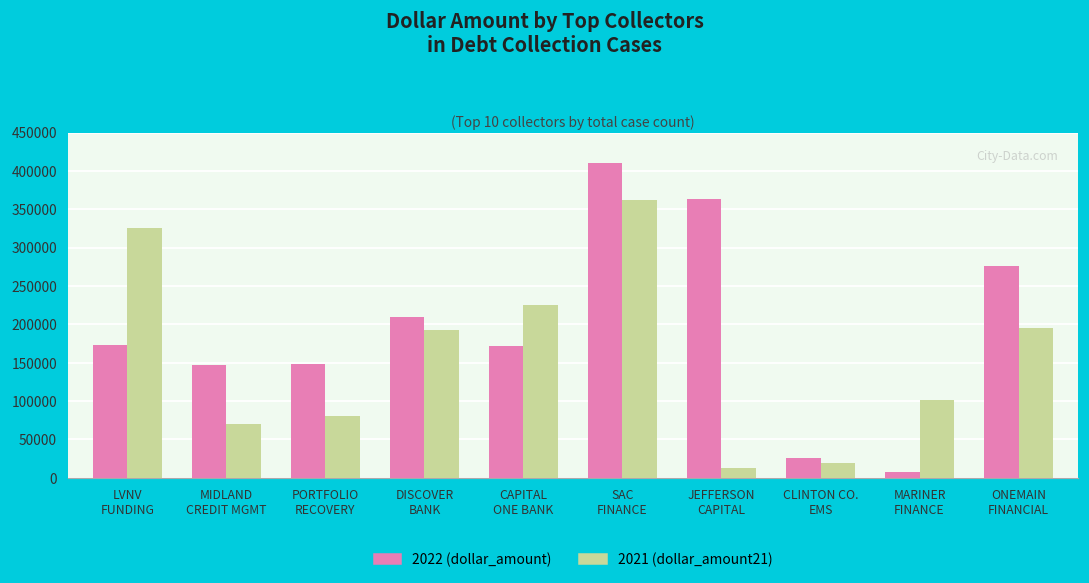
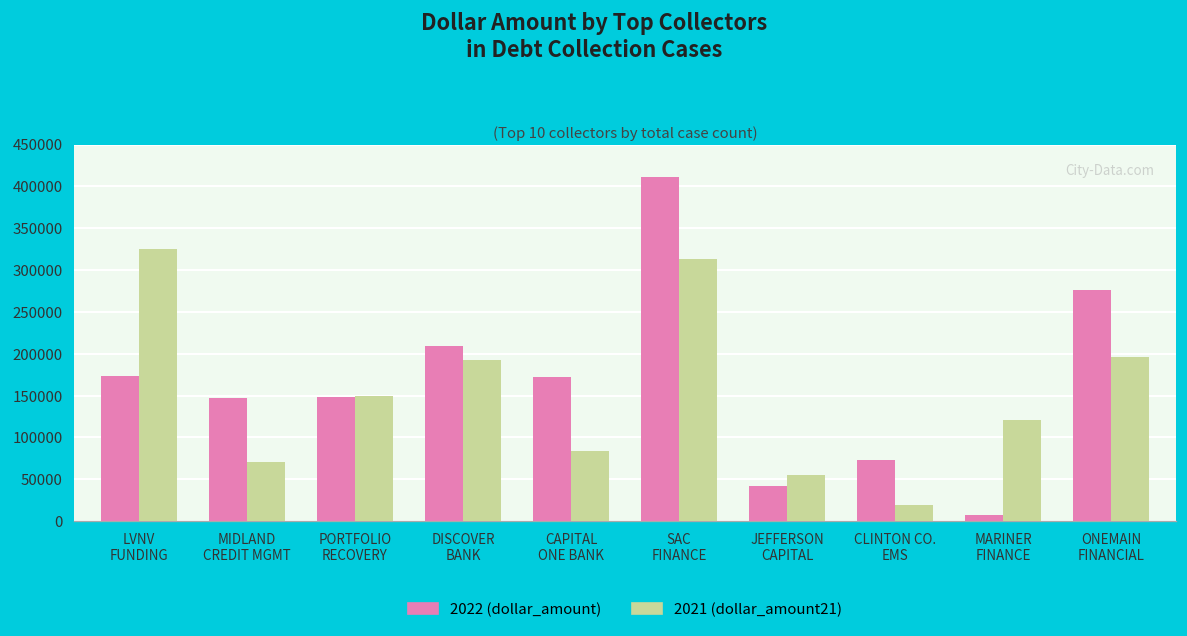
  {
    "2022 (dollar_amount)": {
      "LVNV FUNDING": 170000,
      "MIDLAND CREDIT MGMT": 150000,
      "PORTFOLIO RECOVERY": 150000,
      "DISCOVER BANK": 210000,
      "CAPITAL ONE BANK": 170000,
      "SAC FINANCE": 410000,
-     "JEFFERSON CAPITAL": 360000,
-     "CLINTON CO. EMS": 30000,
+     "JEFFERSON CAPITAL": 40000,
+     "CLINTON CO. EMS": 70000,
      "MARINER FINANCE": 10000,
      "ONEMAIN FINANCIAL": 280000
    },
    "2021 (dollar_amount21)": {
      "LVNV FUNDING": 330000,
      "MIDLAND CREDIT MGMT": 70000,
-     "PORTFOLIO RECOVERY": 80000,
+     "PORTFOLIO RECOVERY": 150000,
      "DISCOVER BANK": 190000,
-     "CAPITAL ONE BANK": 230000,
-     "SAC FINANCE": 360000,
-     "JEFFERSON CAPITAL": 10000,
+     "CAPITAL ONE BANK": 80000,
+     "SAC FINANCE": 310000,
+     "JEFFERSON CAPITAL": 60000,
      "CLINTON CO. EMS": 20000,
-     "MARINER FINANCE": 100000,
+     "MARINER FINANCE": 120000,
      "ONEMAIN FINANCIAL": 200000
    }
  }
